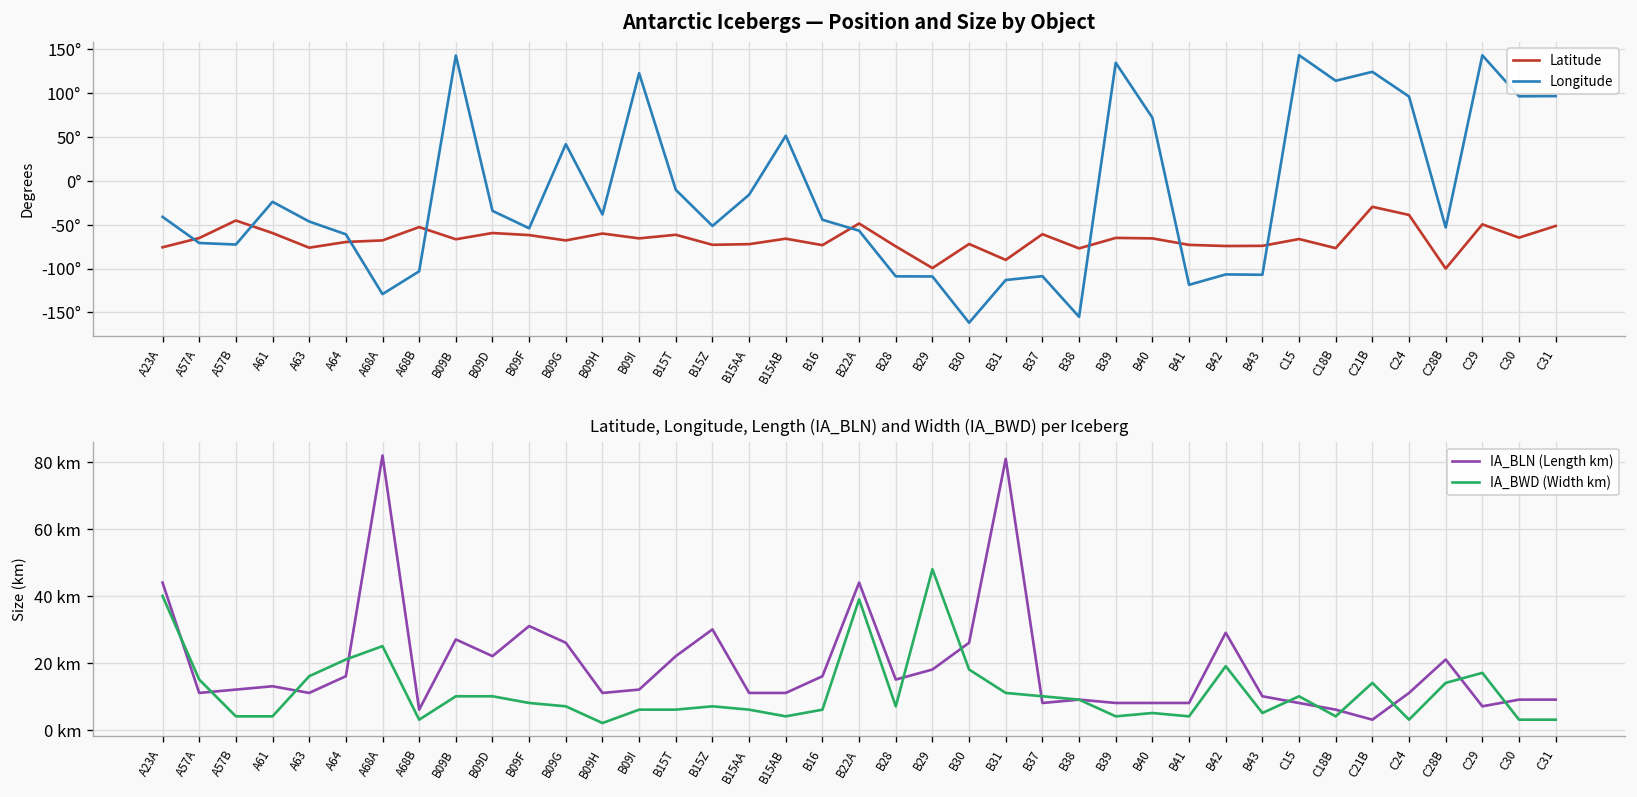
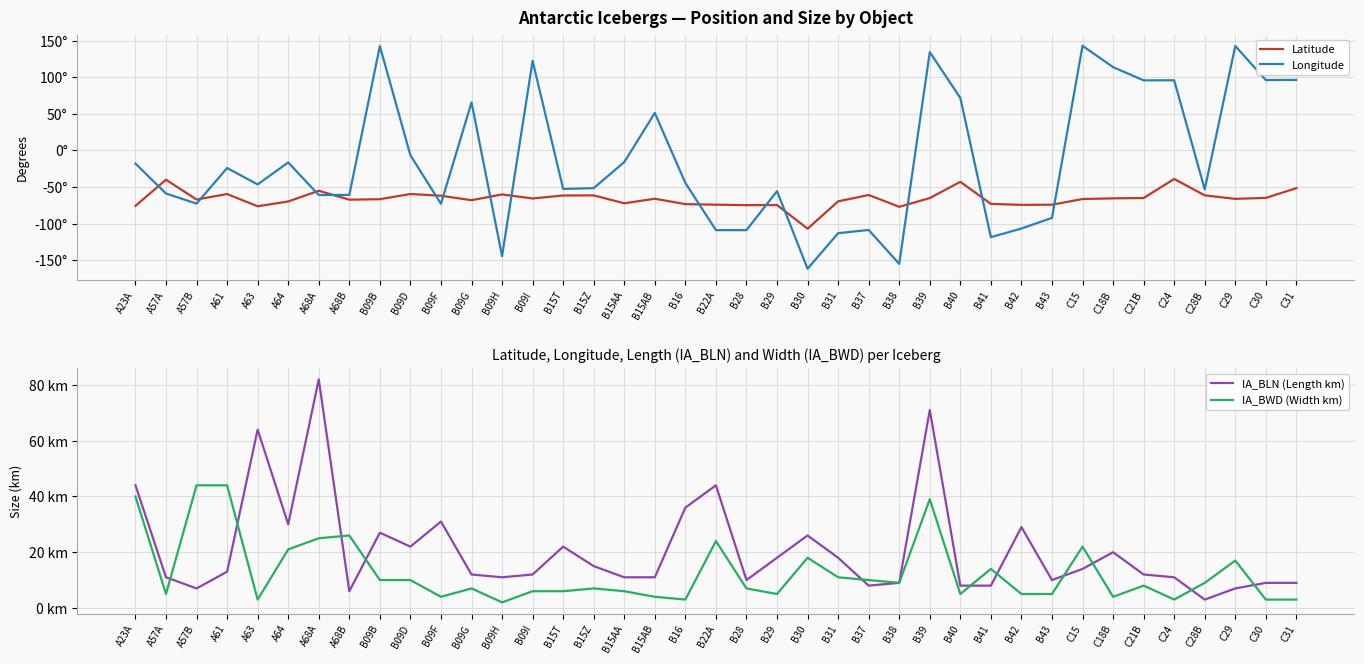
  {
    "Antarctic Icebergs — Position and Size by Object": {
      "Latitude": {
        "A23A": "-80°",
-       "A57A": "-70°",
-       "A57B": "-50°",
+       "A57A": "-40°",
+       "A57B": "-70°",
        "A61": "-60°",
        "A63": "-80°",
        "A64": "-70°",
-       "A68A": "-70°",
-       "A68B": "-50°",
+       "A68A": "-60°",
+       "A68B": "-70°",
        "B09B": "-70°",
        "B09D": "-60°",
        "B09F": "-60°",
        "B09G": "-70°",
        "B09H": "-60°",
        "B09I": "-70°",
        "B15T": "-60°",
-       "B15Z": "-70°",
+       "B15Z": "-60°",
        "B15AA": "-70°",
        "B15AB": "-70°",
        "B16": "-70°",
-       "B22A": "-50°",
+       "B22A": "-70°",
        "B28": "-70°",
-       "B29": "-100°",
-       "B30": "-70°",
-       "B31": "-90°",
+       "B29": "-70°",
+       "B30": "-110°",
+       "B31": "-70°",
        "B37": "-60°",
        "B38": "-80°",
        "B39": "-70°",
-       "B40": "-70°",
+       "B40": "-40°",
        "B41": "-70°",
        "B42": "-70°",
        "B43": "-70°",
        "C15": "-70°",
-       "C18B": "-80°",
-       "C21B": "-30°",
+       "C18B": "-70°",
+       "C21B": "-60°",
        "C24": "-40°",
-       "C28B": "-100°",
-       "C29": "-50°",
+       "C28B": "-60°",
+       "C29": "-70°",
        "C30": "-60°",
        "C31": "-50°"
      },
      "Longitude": {
-       "A23A": "-40°",
-       "A57A": "-70°",
+       "A23A": "-20°",
+       "A57A": "-60°",
        "A57B": "-70°",
        "A61": "-20°",
        "A63": "-50°",
-       "A64": "-60°",
-       "A68A": "-130°",
-       "A68B": "-100°",
+       "A64": "-20°",
+       "A68A": "-60°",
+       "A68B": "-60°",
        "B09B": "140°",
-       "B09D": "-30°",
-       "B09F": "-50°",
-       "B09G": "40°",
-       "B09H": "-40°",
+       "B09D": "-10°",
+       "B09F": "-70°",
+       "B09G": "70°",
+       "B09H": "-140°",
        "B09I": "120°",
-       "B15T": "-10°",
+       "B15T": "-50°",
        "B15Z": "-50°",
        "B15AA": "-20°",
        "B15AB": "50°",
        "B16": "-40°",
-       "B22A": "-60°",
+       "B22A": "-110°",
        "B28": "-110°",
-       "B29": "-110°",
+       "B29": "-60°",
        "B30": "-160°",
        "B31": "-110°",
        "B37": "-110°",
        "B38": "-160°",
        "B39": "130°",
        "B40": "70°",
        "B41": "-120°",
        "B42": "-110°",
-       "B43": "-110°",
+       "B43": "-90°",
        "C15": "140°",
        "C18B": "110°",
-       "C21B": "120°",
+       "C21B": "100°",
        "C24": "100°",
        "C28B": "-50°",
        "C29": "140°",
        "C30": "100°",
        "C31": "100°"
      }
    },
    "Latitude, Longitude, Length (IA_BLN) and Width (IA_BWD) per Iceberg": {
      "IA_BLN (Length km)": {
        "A23A": "44 km",
        "A57A": "11 km",
-       "A57B": "12 km",
+       "A57B": "7 km",
        "A61": "13 km",
-       "A63": "11 km",
-       "A64": "16 km",
+       "A63": "64 km",
+       "A64": "30 km",
        "A68A": "82 km",
        "A68B": "6 km",
        "B09B": "27 km",
        "B09D": "22 km",
        "B09F": "31 km",
-       "B09G": "26 km",
+       "B09G": "12 km",
        "B09H": "11 km",
        "B09I": "12 km",
        "B15T": "22 km",
-       "B15Z": "30 km",
+       "B15Z": "15 km",
        "B15AA": "11 km",
        "B15AB": "11 km",
-       "B16": "16 km",
+       "B16": "36 km",
        "B22A": "44 km",
-       "B28": "15 km",
+       "B28": "10 km",
        "B29": "18 km",
        "B30": "26 km",
-       "B31": "81 km",
+       "B31": "18 km",
        "B37": "8 km",
-       "B39": "8 km",
+       "B39": "71 km",
        "B40": "8 km",
        "B41": "8 km",
        "B42": "29 km",
        "B43": "10 km",
-       "C15": "8 km",
-       "C18B": "6 km",
-       "C21B": "3 km",
+       "C15": "14 km",
+       "C18B": "20 km",
+       "C21B": "12 km",
        "C24": "11 km",
-       "C28B": "21 km",
+       "C28B": "3 km",
        "C29": "7 km",
        "C30": "9 km",
        "C31": "9 km"
      },
      "IA_BWD (Width km)": {
        "A23A": "40 km",
-       "A57A": "15 km",
-       "A57B": "4 km",
-       "A61": "4 km",
-       "A63": "16 km",
+       "A57A": "5 km",
+       "A57B": "44 km",
+       "A61": "44 km",
+       "A63": "3 km",
        "A64": "21 km",
        "A68A": "25 km",
-       "A68B": "3 km",
+       "A68B": "26 km",
        "B09B": "10 km",
        "B09D": "10 km",
-       "B09F": "8 km",
+       "B09F": "4 km",
        "B09G": "7 km",
        "B09H": "2 km",
        "B09I": "6 km",
        "B15T": "6 km",
        "B15Z": "7 km",
        "B15AA": "6 km",
        "B15AB": "4 km",
-       "B16": "6 km",
-       "B22A": "39 km",
+       "B16": "3 km",
+       "B22A": "24 km",
        "B28": "7 km",
-       "B29": "48 km",
+       "B29": "5 km",
        "B30": "18 km",
        "B31": "11 km",
        "B37": "10 km",
-       "B39": "4 km",
+       "B39": "39 km",
        "B40": "5 km",
-       "B41": "4 km",
-       "B42": "19 km",
+       "B41": "14 km",
+       "B42": "5 km",
        "B43": "5 km",
-       "C15": "10 km",
+       "C15": "22 km",
        "C18B": "4 km",
-       "C21B": "14 km",
+       "C21B": "8 km",
        "C24": "3 km",
-       "C28B": "14 km",
+       "C28B": "9 km",
        "C29": "17 km",
        "C30": "3 km",
        "C31": "3 km"
      }
    }
  }
